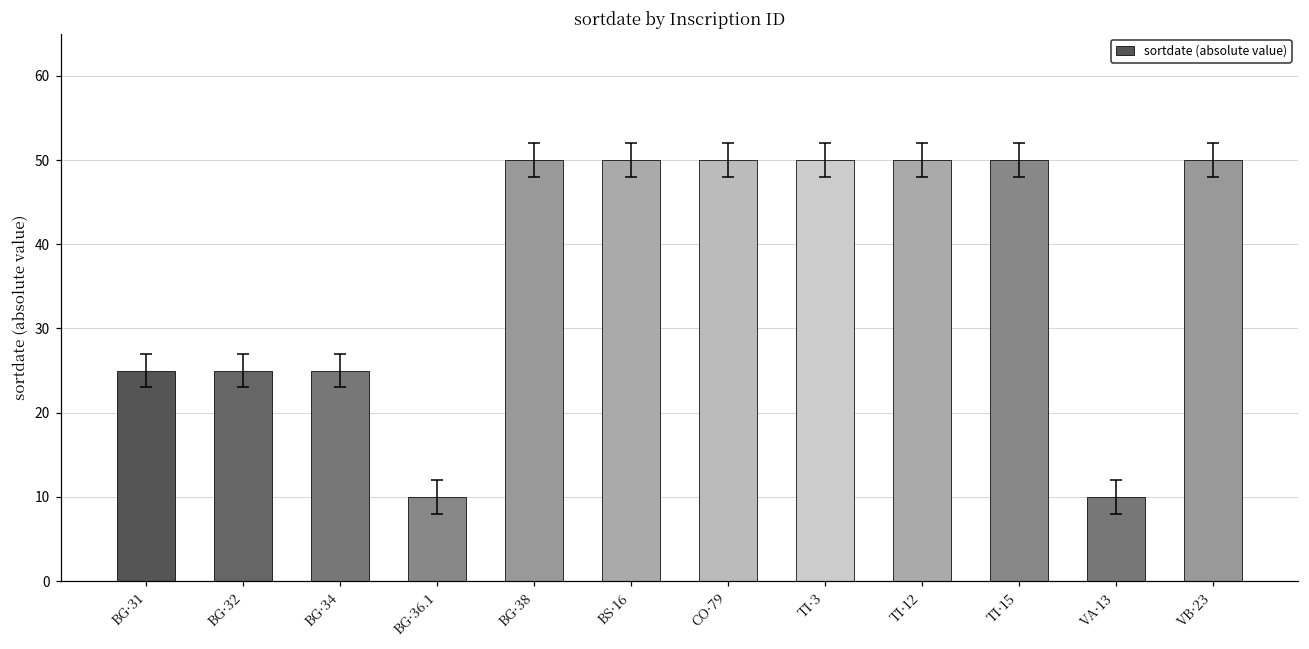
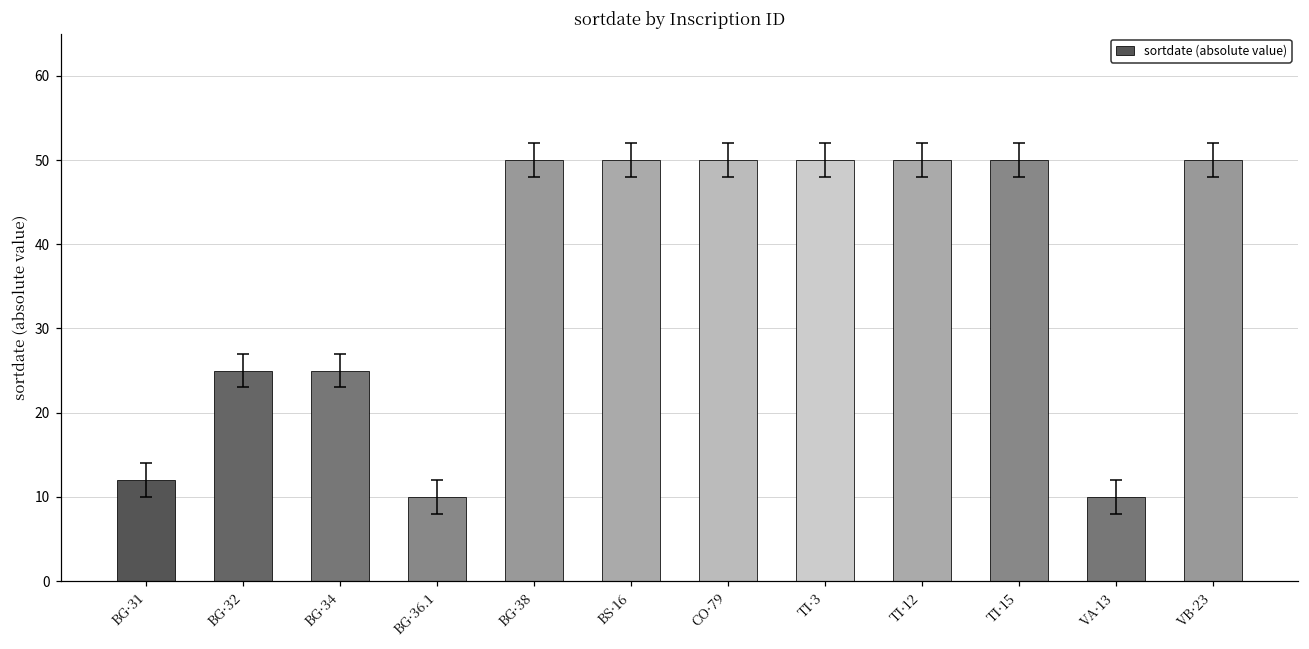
  {
    "sortdate (absolute value)": {
-     "BG·31": 25,
+     "BG·31": 12,
      "BG·32": 25,
      "BG·34": 25,
      "BG·36.1": 10,
      "BG·38": 50,
      "BS·16": 50,
      "CO·79": 50,
      "TI·3": 50,
      "TI·12": 50,
      "TI·15": 50,
      "VA·13": 10,
      "VB·23": 50
    }
  }
